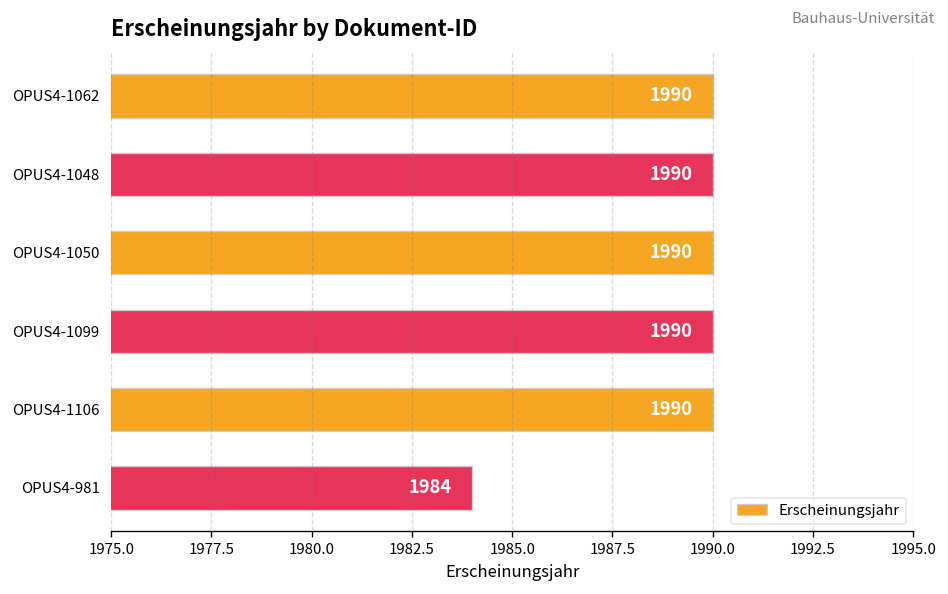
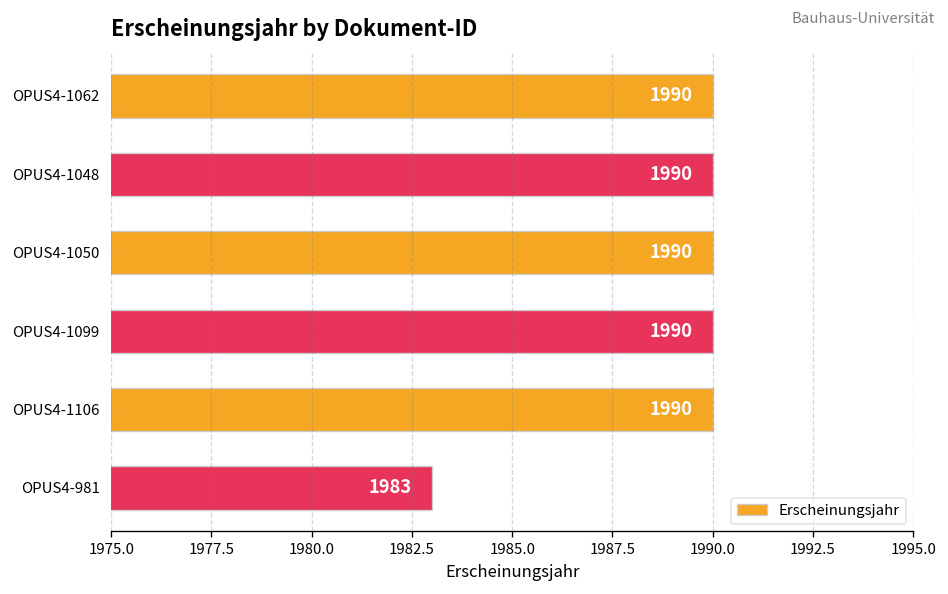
  {
    "OPUS4-1062": 1990,
    "OPUS4-1048": 1990,
    "OPUS4-1050": 1990,
    "OPUS4-1099": 1990,
    "OPUS4-1106": 1990,
-   "OPUS4-981": 1984
+   "OPUS4-981": 1983
  }
